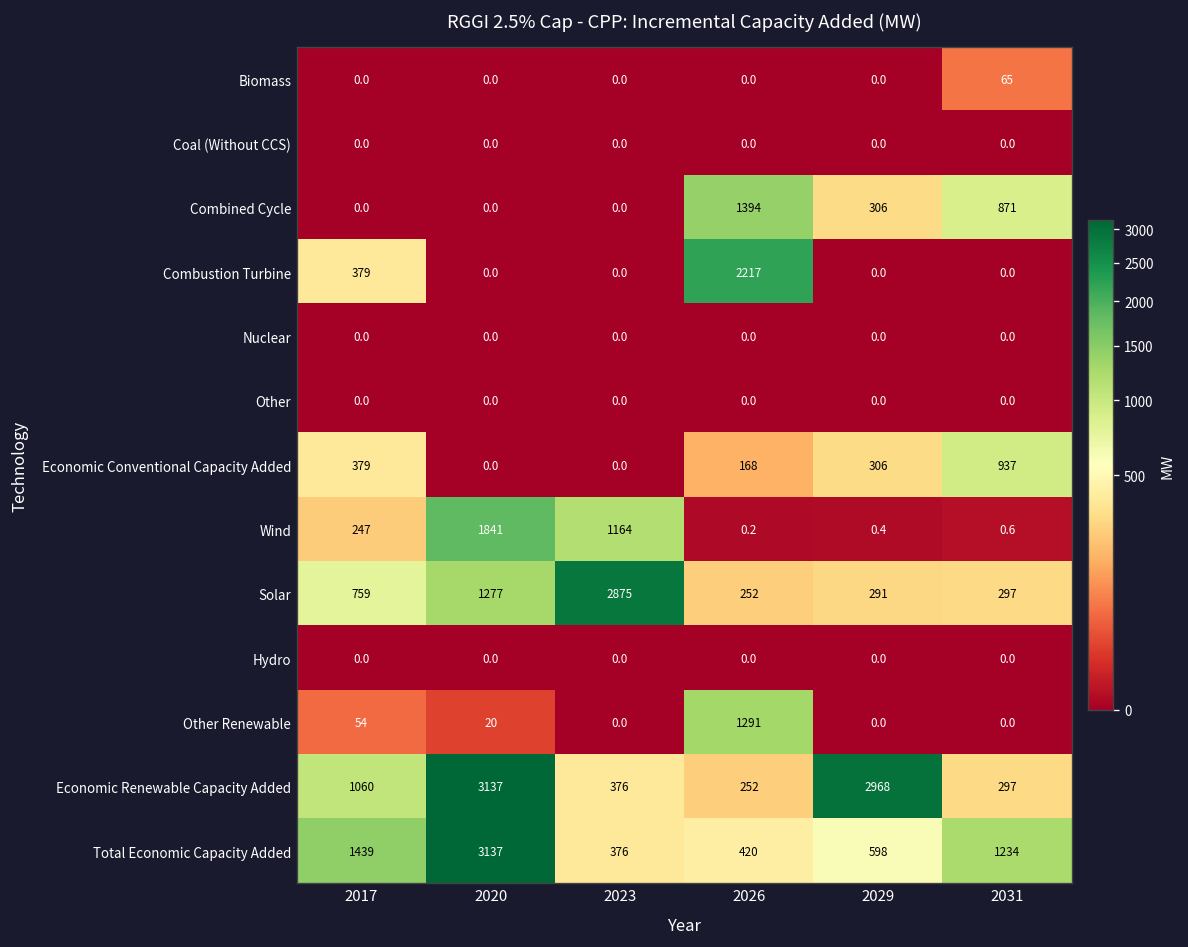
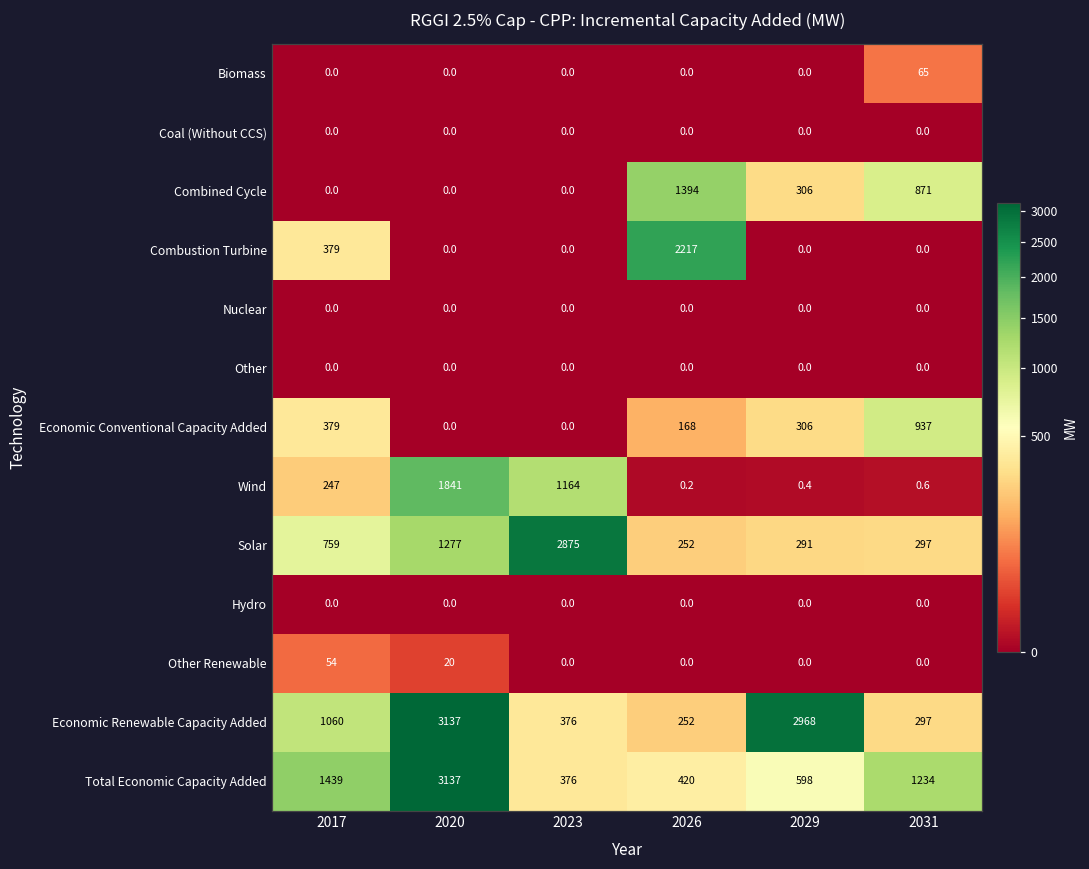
  {
    "Biomass": {
      "2017": 0.0,
      "2020": 0.0,
      "2023": 0.0,
      "2026": 0.0,
      "2029": 0.0,
      "2031": 65
    },
    "Coal (Without CCS)": {
      "2017": 0.0,
      "2020": 0.0,
      "2023": 0.0,
      "2026": 0.0,
      "2029": 0.0,
      "2031": 0.0
    },
    "Combined Cycle": {
      "2017": 0.0,
      "2020": 0.0,
      "2023": 0.0,
      "2026": 1394,
      "2029": 306,
      "2031": 871
    },
    "Combustion Turbine": {
      "2017": 379,
      "2020": 0.0,
      "2023": 0.0,
      "2026": 2217,
      "2029": 0.0,
      "2031": 0.0
    },
    "Nuclear": {
      "2017": 0.0,
      "2020": 0.0,
      "2023": 0.0,
      "2026": 0.0,
      "2029": 0.0,
      "2031": 0.0
    },
    "Other": {
      "2017": 0.0,
      "2020": 0.0,
      "2023": 0.0,
      "2026": 0.0,
      "2029": 0.0,
      "2031": 0.0
    },
    "Economic Conventional Capacity Added": {
      "2017": 379,
      "2020": 0.0,
      "2023": 0.0,
      "2026": 168,
      "2029": 306,
      "2031": 937
    },
    "Wind": {
      "2017": 247,
      "2020": 1841,
      "2023": 1164,
      "2026": 0.2,
      "2029": 0.4,
      "2031": 0.6
    },
    "Solar": {
      "2017": 759,
      "2020": 1277,
      "2023": 2875,
      "2026": 252,
      "2029": 291,
      "2031": 297
    },
    "Hydro": {
      "2017": 0.0,
      "2020": 0.0,
      "2023": 0.0,
      "2026": 0.0,
      "2029": 0.0,
      "2031": 0.0
    },
    "Other Renewable": {
      "2017": 54,
      "2020": 20,
      "2023": 0.0,
-     "2026": 1291,
+     "2026": 0.0,
      "2029": 0.0,
      "2031": 0.0
    },
    "Economic Renewable Capacity Added": {
      "2017": 1060,
      "2020": 3137,
      "2023": 376,
      "2026": 252,
      "2029": 2968,
      "2031": 297
    },
    "Total Economic Capacity Added": {
      "2017": 1439,
      "2020": 3137,
      "2023": 376,
      "2026": 420,
      "2029": 598,
      "2031": 1234
    }
  }
